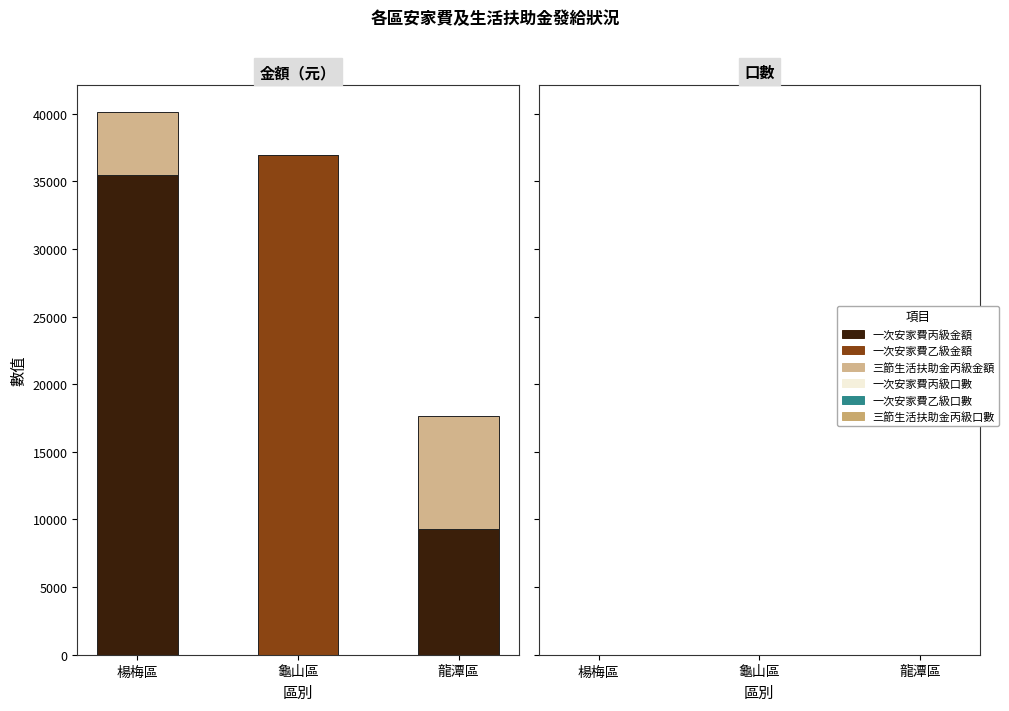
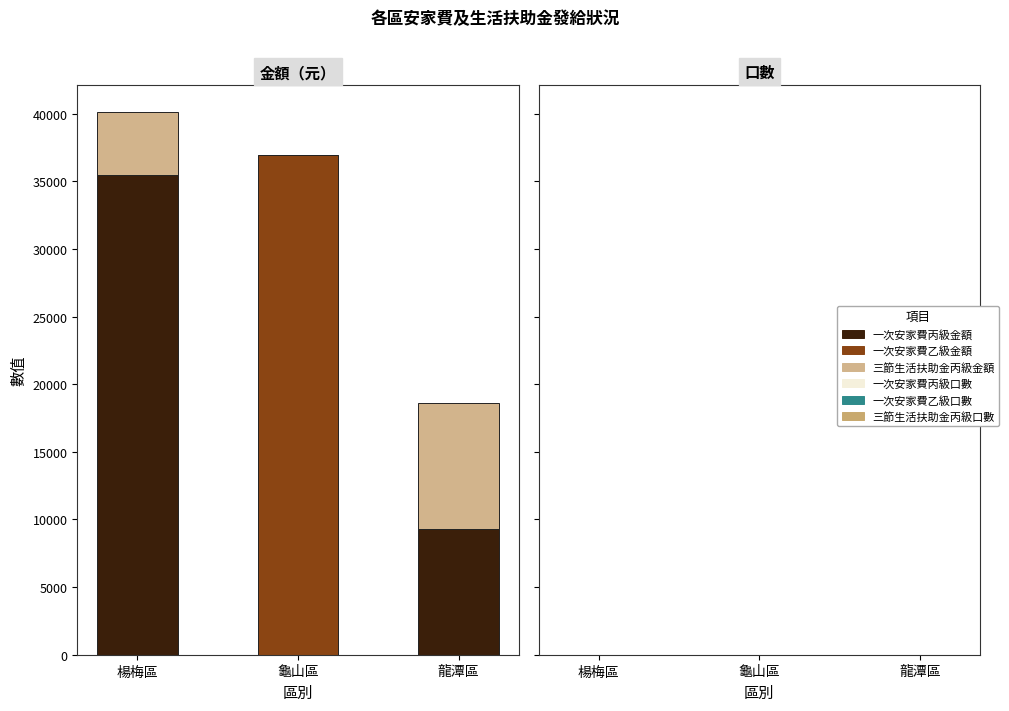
  {
    "金額（元）": {
      "三節生活扶助金丙級金額": {
        "楊梅區": 4700,
        "龜山區": 0,
-       "龍潭區": 8400
+       "龍潭區": 9300
      }
    }
  }
